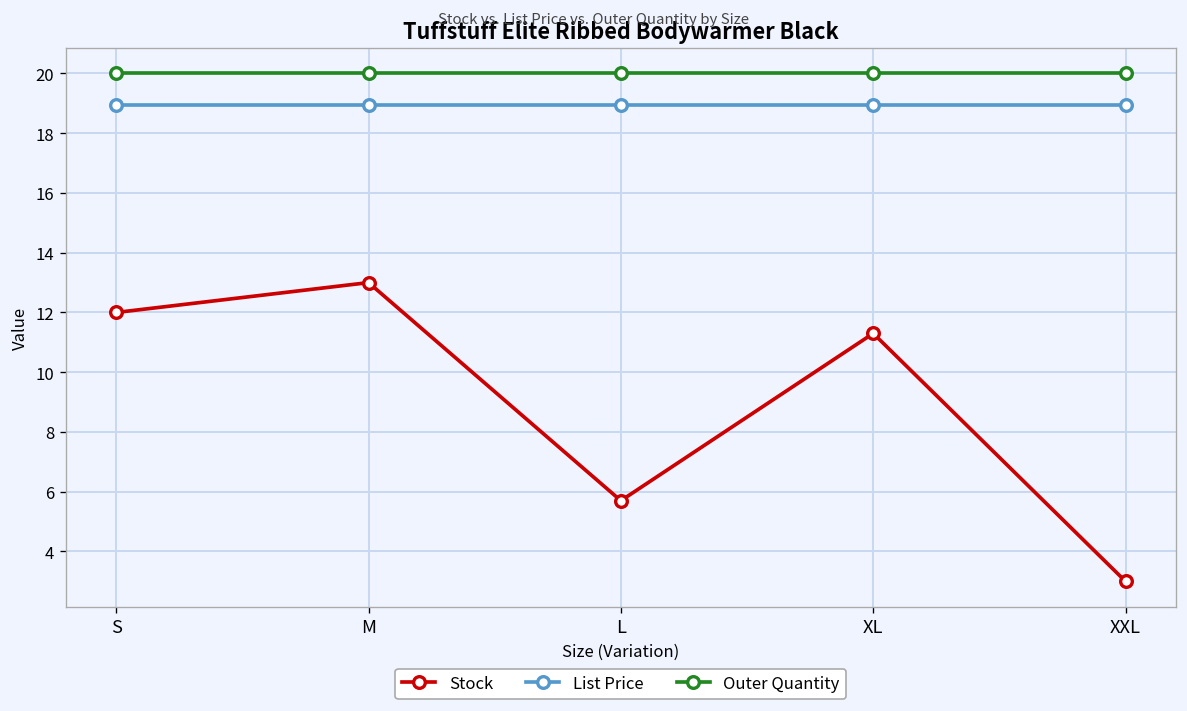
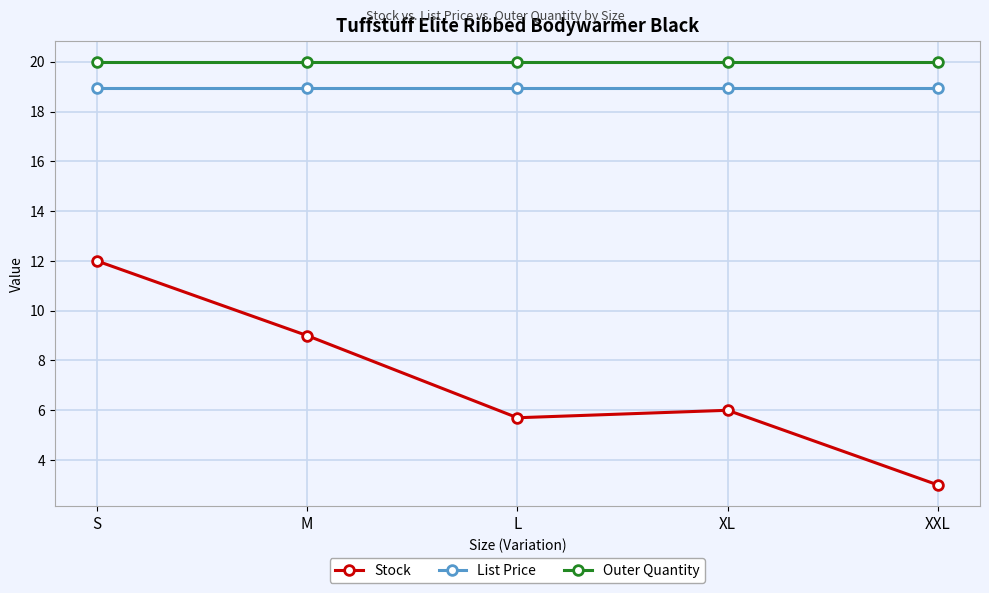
  {
    "Stock": {
      "S": 12.0,
-     "M": 13,
+     "M": 9,
      "L": 5.7,
-     "XL": 11.3,
+     "XL": 6.0,
      "XXL": 3.0
    },
    "List Price": {
      "S": 19.0,
      "M": 19.0,
      "L": 19.0,
      "XL": 19.0,
      "XXL": 19.0
    },
    "Outer Quantity": {
      "S": 20.0,
      "M": 20.0,
      "L": 20.0,
      "XL": 20.0,
      "XXL": 20.0
    }
  }
